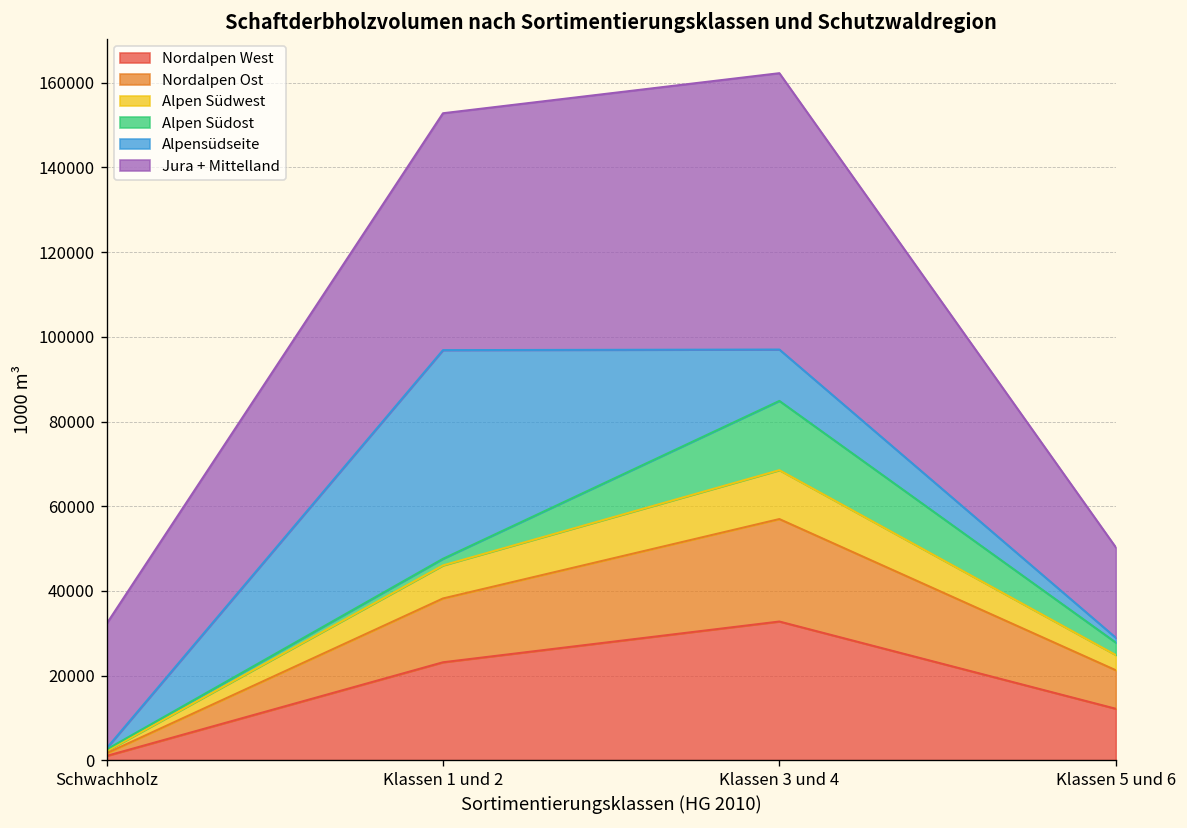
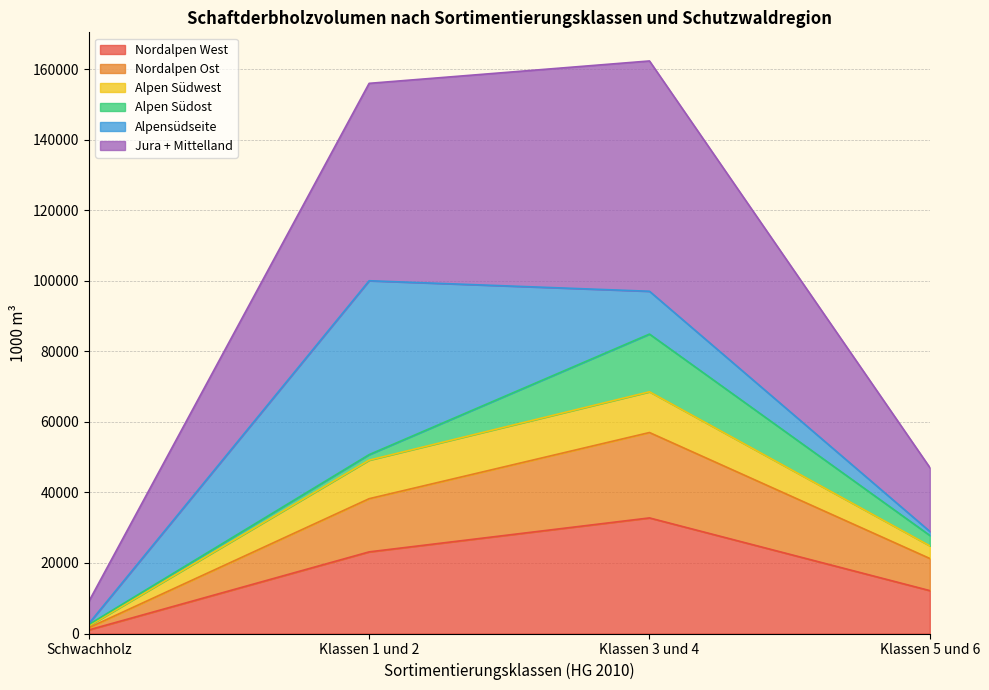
  {
    "Alpen Südwest": {
-     "Klassen 1 und 2": 8000,
+     "Klassen 1 und 2": 11000,
      "Klassen 3 und 4": 12000,
      "Klassen 5 und 6": 4000
    },
    "Alpen Südost": {
      "Klassen 1 und 2": 2000,
      "Klassen 3 und 4": 16000,
      "Klassen 5 und 6": 3000
    },
    "Alpensüdseite": {
      "Klassen 1 und 2": 49000,
      "Klassen 3 und 4": 12000,
      "Klassen 5 und 6": 1000
    },
    "Jura + Mittelland": {
-     "Schwachholz": 29000,
+     "Schwachholz": 6000,
      "Klassen 1 und 2": 56000,
      "Klassen 3 und 4": 65000,
-     "Klassen 5 und 6": 21000
+     "Klassen 5 und 6": 18000
    }
  }
